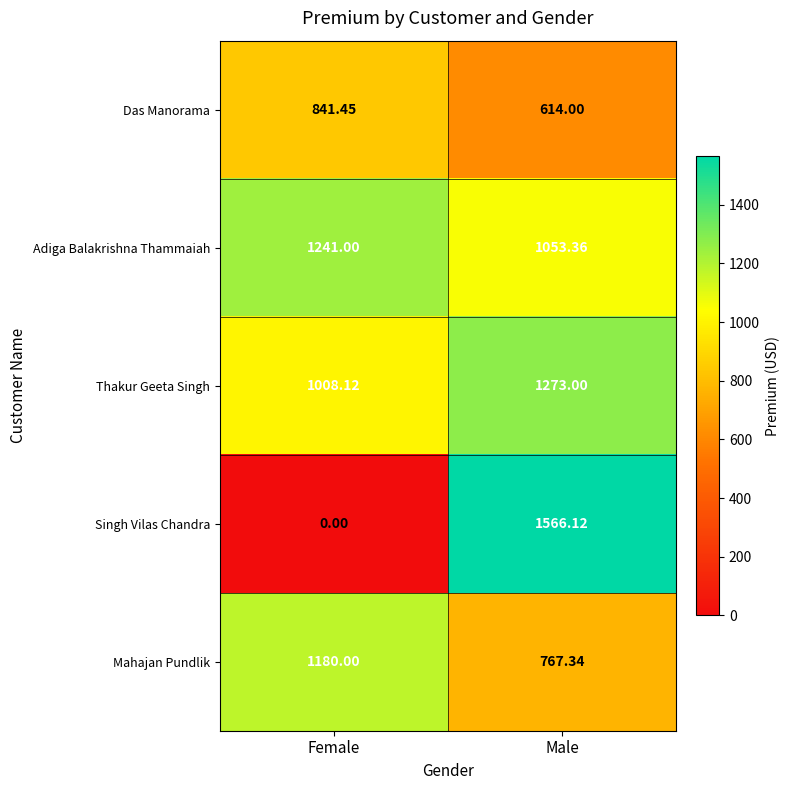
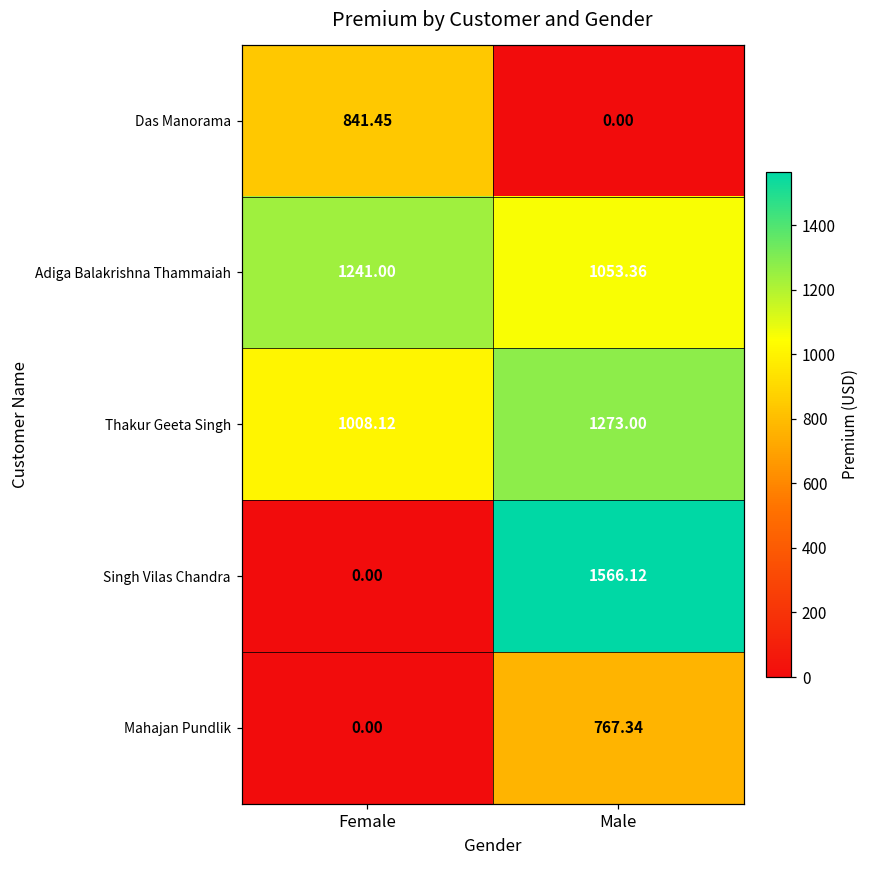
  {
    "Das Manorama": {
      "Female": 841.45,
-     "Male": 614.00
+     "Male": 0.00
    },
    "Adiga Balakrishna Thammaiah": {
      "Female": 1241.00,
      "Male": 1053.36
    },
    "Thakur Geeta Singh": {
      "Female": 1008.12,
      "Male": 1273.00
    },
    "Singh Vilas Chandra": {
      "Female": 0.00,
      "Male": 1566.12
    },
    "Mahajan Pundlik": {
-     "Female": 1180.00,
+     "Female": 0.00,
      "Male": 767.34
    }
  }
